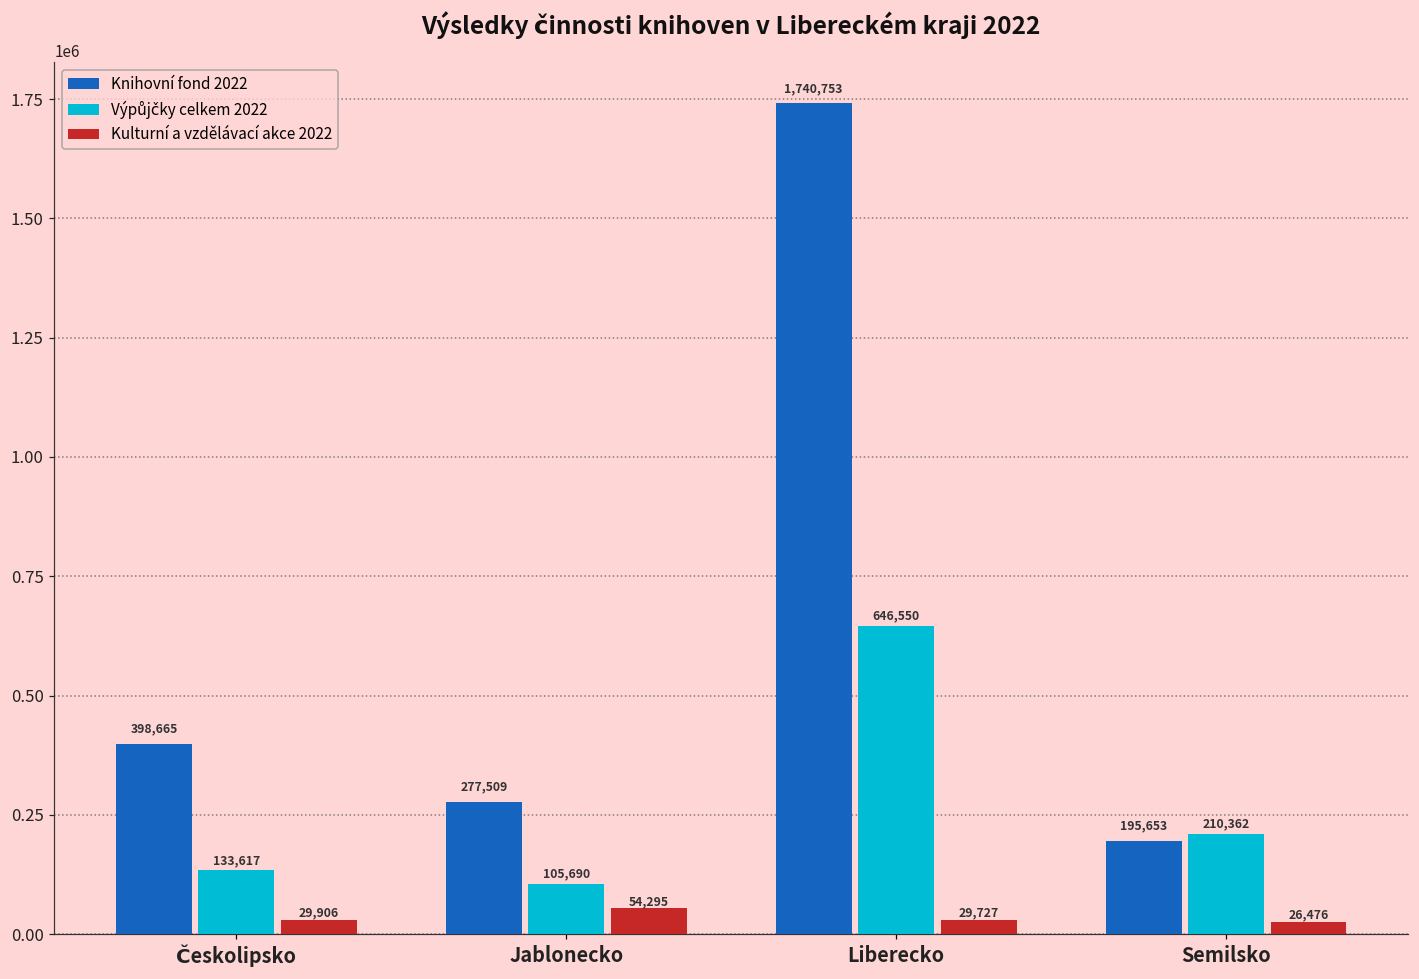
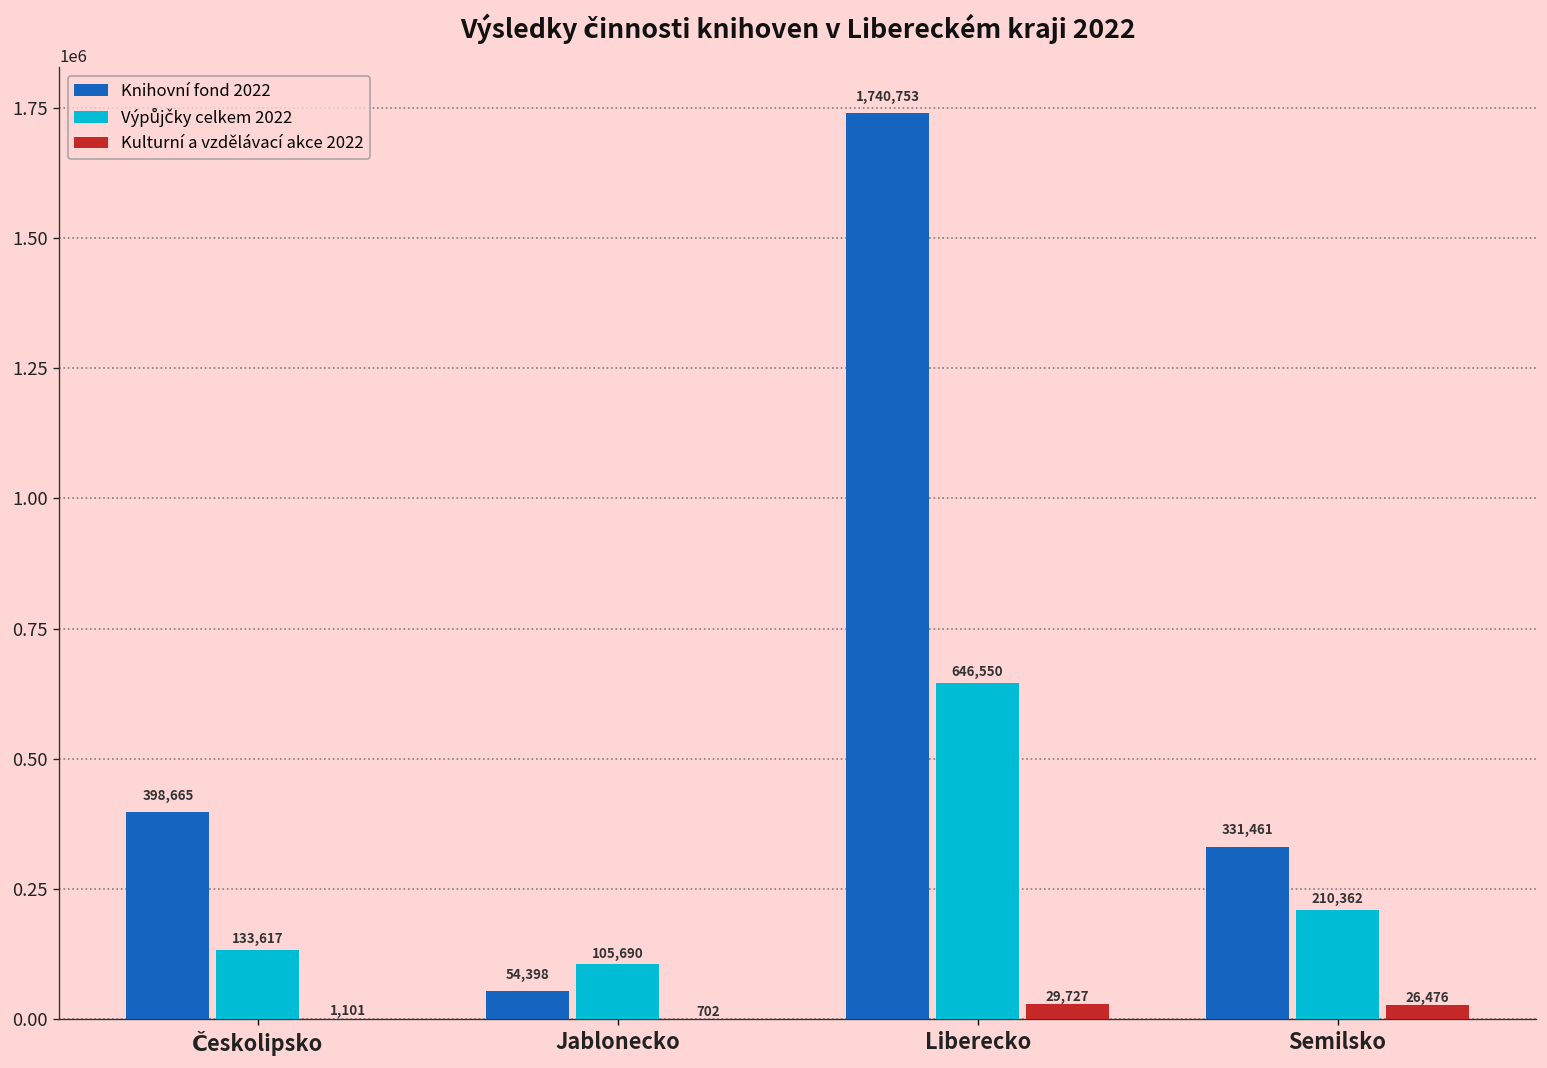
  {
    "Knihovní fond 2022": {
      "Českolipsko": "398,665",
-     "Jablonecko": "277,509",
+     "Jablonecko": "54,398",
      "Liberecko": "1,740,753",
-     "Semilsko": "195,653"
+     "Semilsko": "331,461"
    },
    "Výpůjčky celkem 2022": {
      "Českolipsko": "133,617",
      "Jablonecko": "105,690",
      "Liberecko": "646,550",
      "Semilsko": "210,362"
    },
    "Kulturní a vzdělávací akce 2022": {
-     "Českolipsko": "29,906",
-     "Jablonecko": "54,295",
+     "Českolipsko": "1,101",
+     "Jablonecko": "702",
      "Liberecko": "29,727",
      "Semilsko": "26,476"
    }
  }
